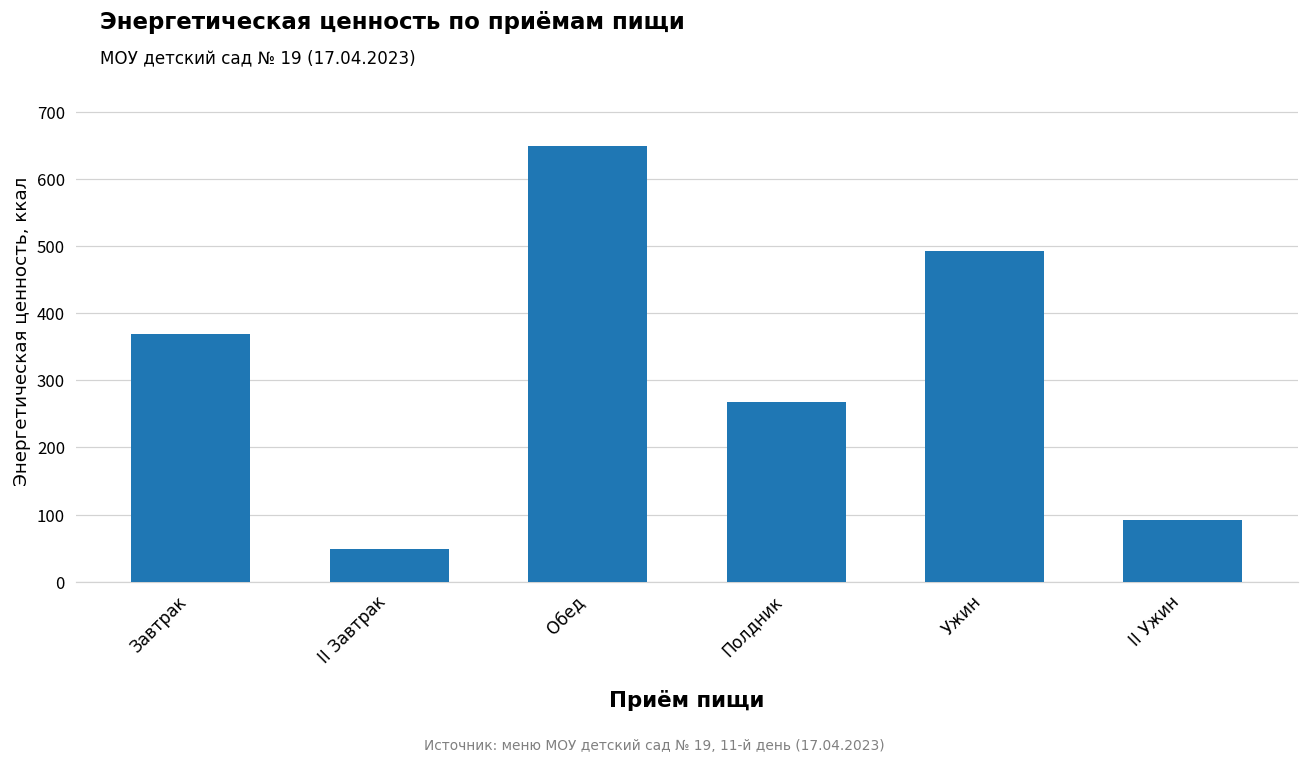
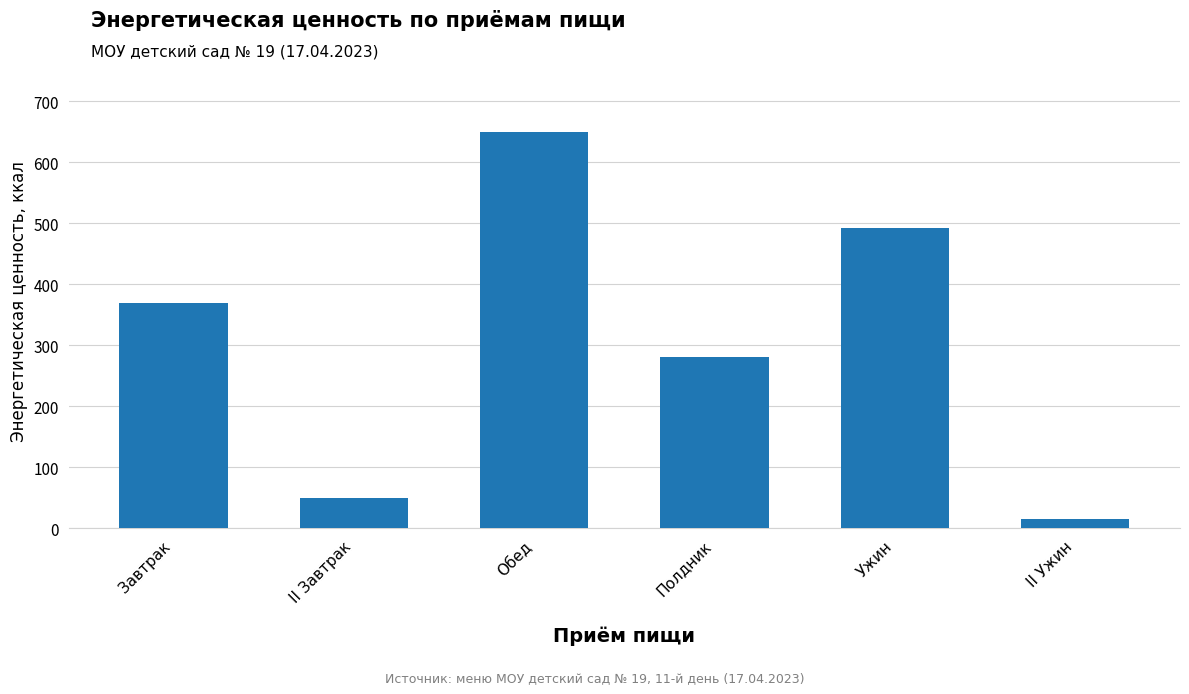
  {
    "Завтрак": 370,
    "II Завтрак": 50,
    "Обед": 650,
-   "Полдник": 270,
+   "Полдник": 280,
    "Ужин": 490,
-   "II Ужин": 90
+   "II Ужин": 20
  }
